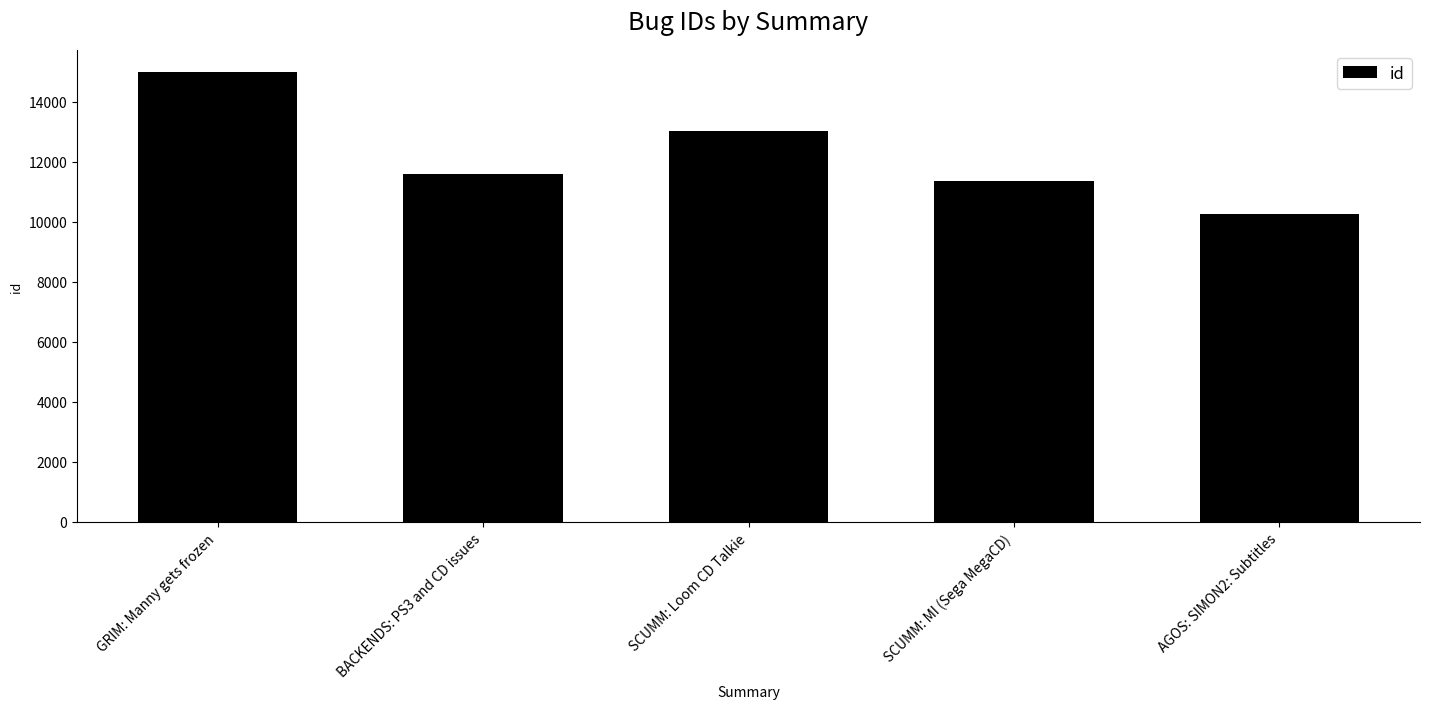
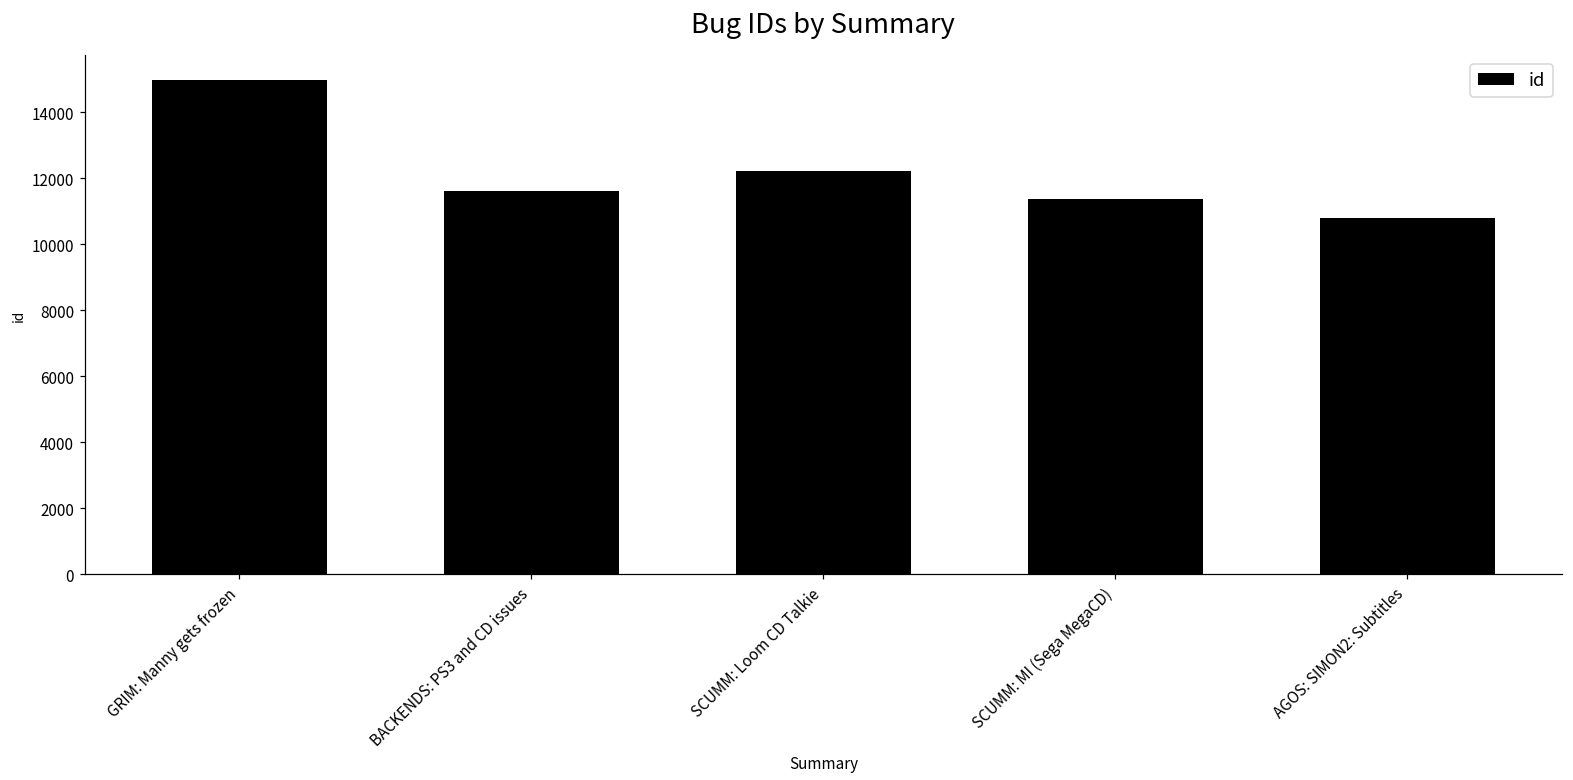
  {
    "GRIM: Manny gets frozen": 15000,
    "BACKENDS: PS3 and CD issues": 11600,
-   "SCUMM: Loom CD Talkie": 13000,
+   "SCUMM: Loom CD Talkie": 12200,
    "SCUMM: MI (Sega MegaCD)": 11400,
-   "AGOS: SIMON2: Subtitles": 10300
+   "AGOS: SIMON2: Subtitles": 10800
  }
